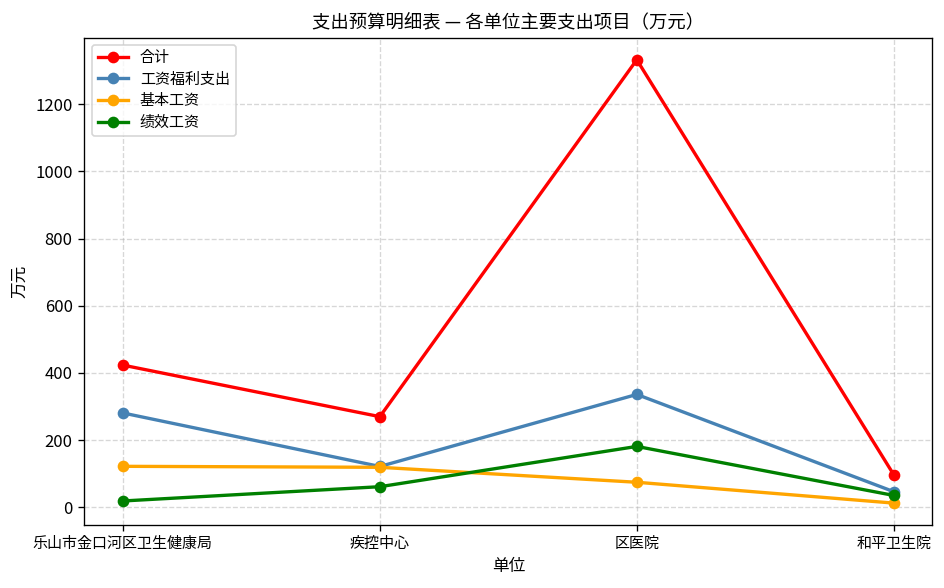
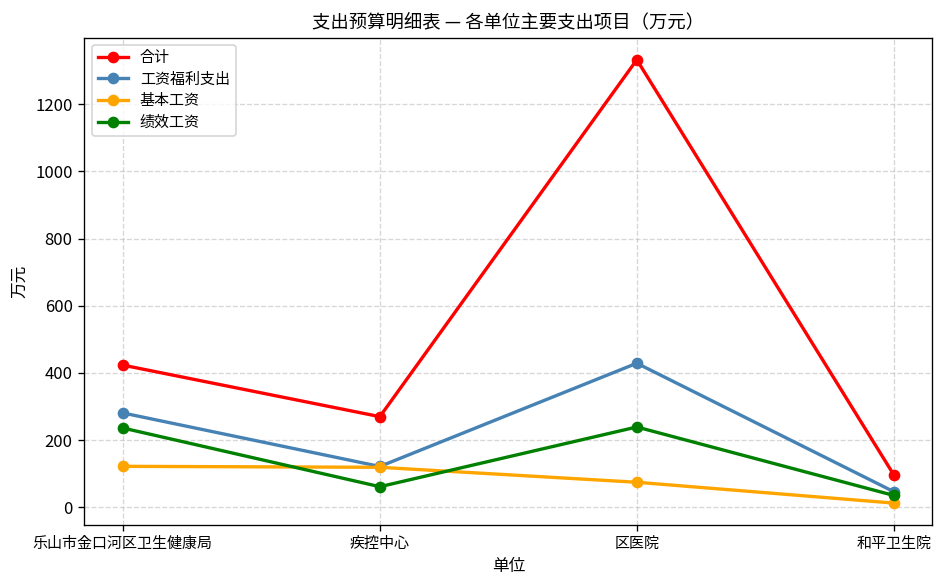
  {
    "合计": {
      "乐山市金口河区卫生健康局": 420,
      "疾控中心": 270,
      "区医院": 1330,
      "和平卫生院": 100
    },
    "工资福利支出": {
      "乐山市金口河区卫生健康局": 280,
-     "区医院": 340,
+     "区医院": 430,
      "和平卫生院": 50
    },
    "基本工资": {
      "乐山市金口河区卫生健康局": 120,
      "区医院": 70,
      "和平卫生院": 10
    },
    "绩效工资": {
-     "乐山市金口河区卫生健康局": 20,
+     "乐山市金口河区卫生健康局": 240,
      "疾控中心": 60,
-     "区医院": 180,
+     "区医院": 240,
      "和平卫生院": 40
    }
  }
